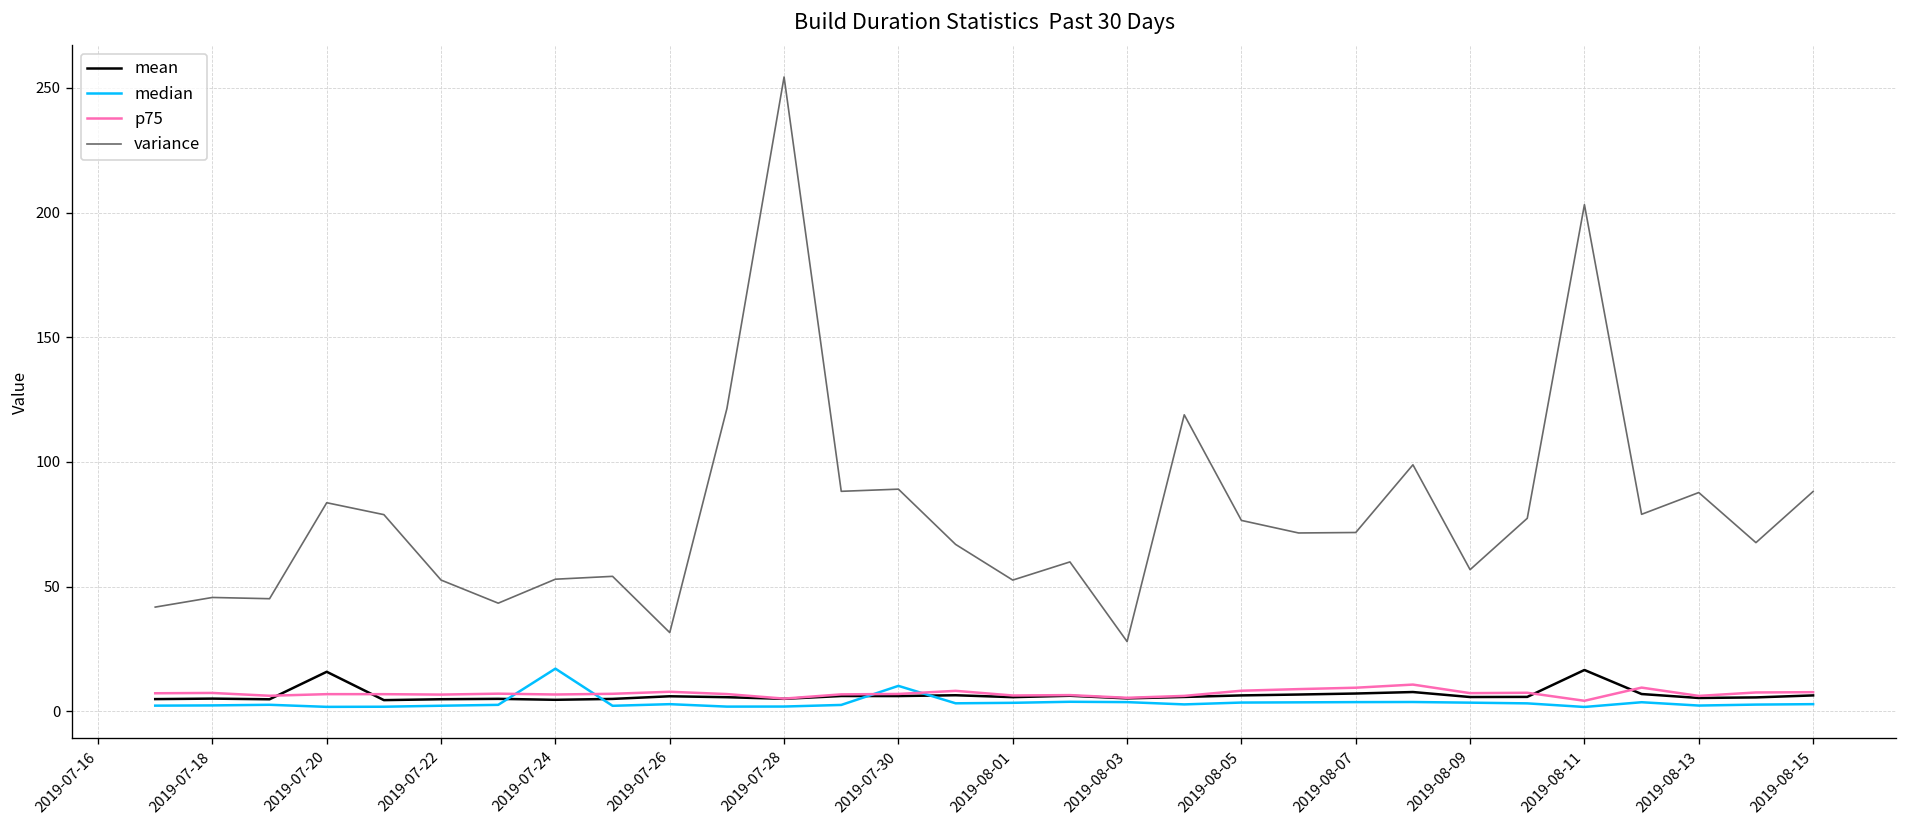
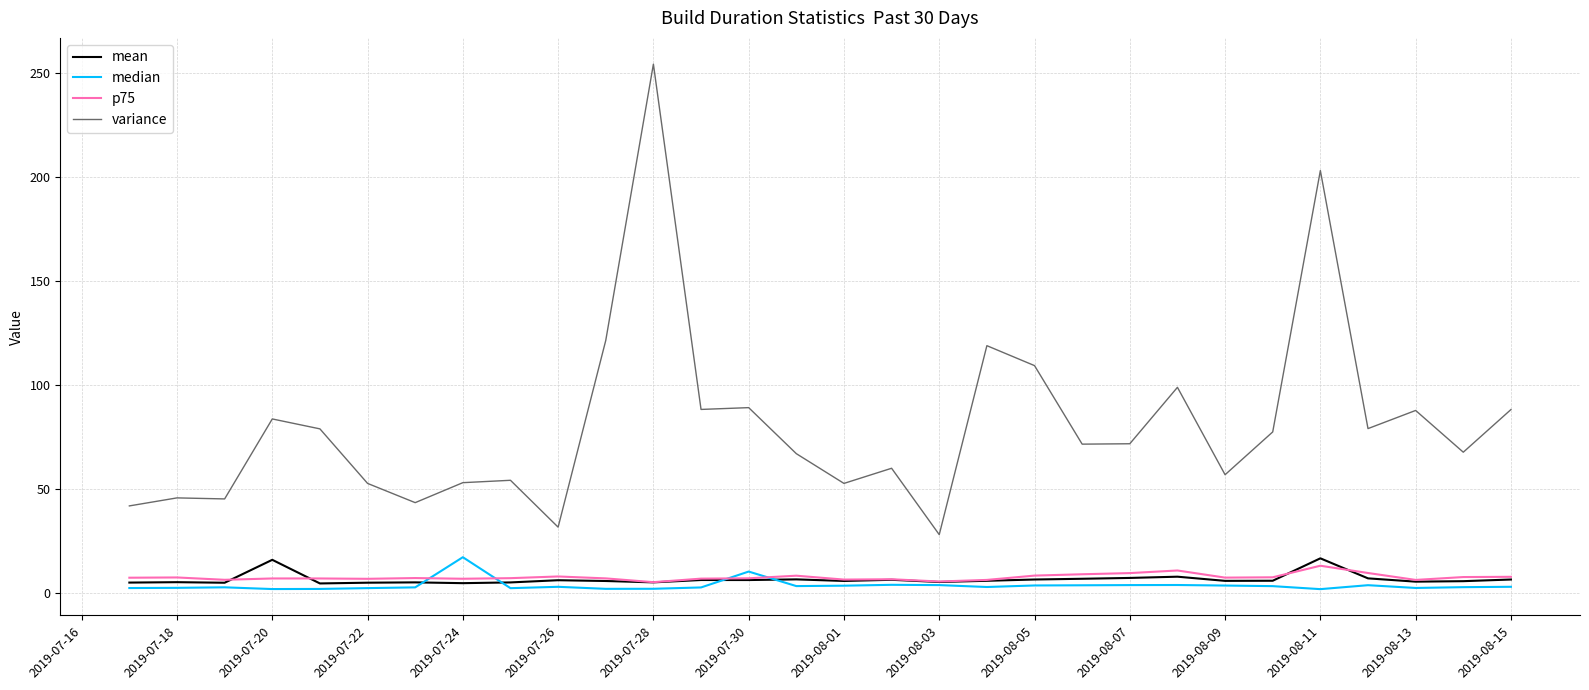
  {
    "mean": {
      "2019-07-18": 5,
      "2019-07-20": 16,
      "2019-07-22": 5,
      "2019-07-24": 5,
      "2019-07-26": 6,
      "2019-08-05": 6,
      "2019-08-07": 7,
      "2019-08-09": 6,
      "2019-08-11": 17,
      "2019-08-15": 6
    },
    "median": {
      "2019-07-18": 2,
      "2019-07-20": 2,
      "2019-07-22": 2,
      "2019-07-24": 17,
      "2019-07-26": 3,
      "2019-07-28": 2,
      "2019-07-30": 10,
      "2019-08-01": 3,
      "2019-08-03": 4,
      "2019-08-05": 3,
      "2019-08-07": 4,
      "2019-08-09": 3,
      "2019-08-11": 2,
      "2019-08-13": 2,
      "2019-08-15": 3
    },
    "p75": {
      "2019-07-18": 7,
      "2019-07-20": 7,
      "2019-07-22": 7,
      "2019-07-24": 7,
      "2019-07-26": 8,
      "2019-08-05": 8,
      "2019-08-07": 9,
      "2019-08-09": 7,
-     "2019-08-11": 4,
+     "2019-08-11": 13,
      "2019-08-15": 8
    },
    "variance": {
      "2019-07-18": 46,
      "2019-07-20": 84,
      "2019-07-22": 53,
      "2019-07-24": 53,
      "2019-07-26": 32,
      "2019-07-28": 254,
      "2019-07-30": 89,
      "2019-08-01": 53,
      "2019-08-03": 28,
-     "2019-08-05": 77,
+     "2019-08-05": 109,
      "2019-08-07": 72,
      "2019-08-09": 57,
      "2019-08-11": 203,
      "2019-08-13": 88,
      "2019-08-15": 88
    }
  }
